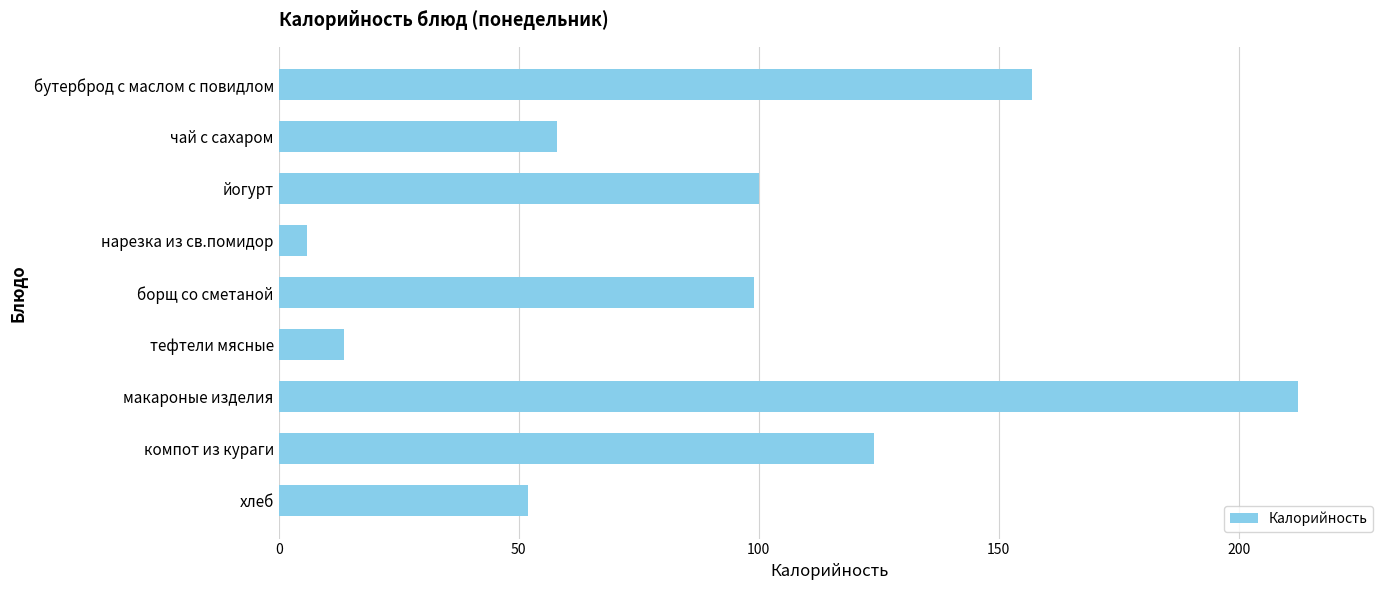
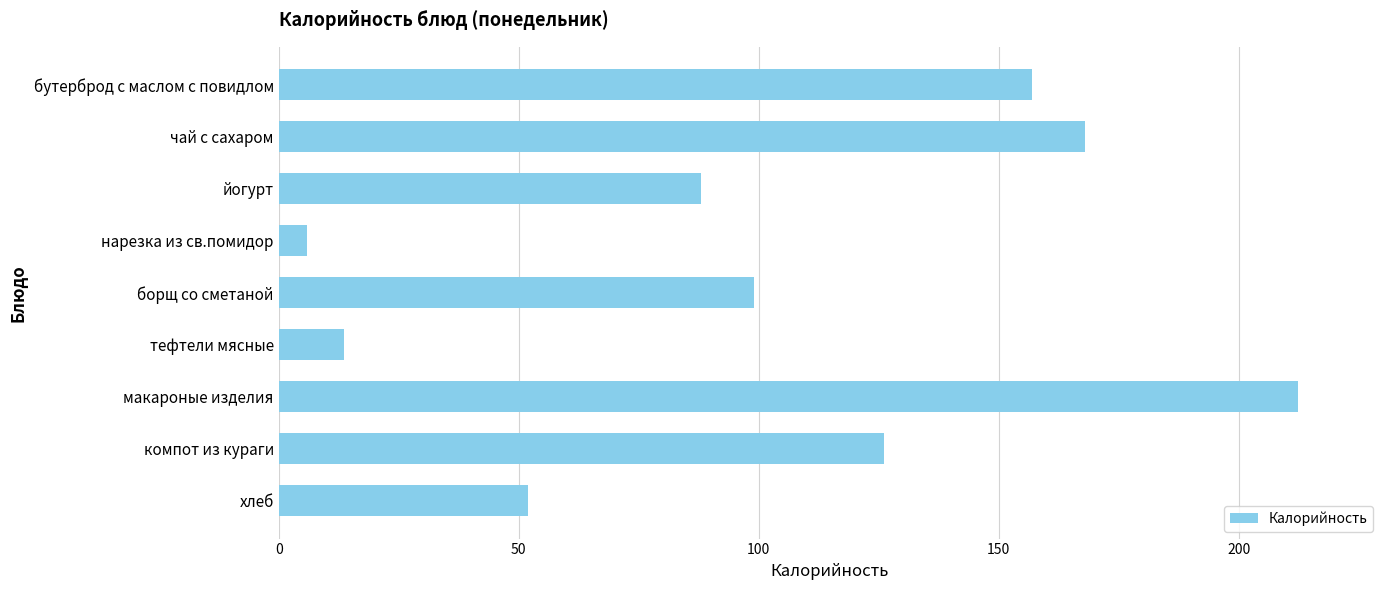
  {
    "бутерброд с маслом с повидлом": 157,
-   "чай с сахаром": 58,
-   "йогурт": 100,
+   "чай с сахаром": 168,
+   "йогурт": 88,
    "нарезка из св.помидор": 6,
    "борщ со сметаной": 99,
    "тефтели мясные": 14,
    "макароные изделия": 212,
-   "компот из кураги": 124,
+   "компот из кураги": 126,
    "хлеб": 52
  }
